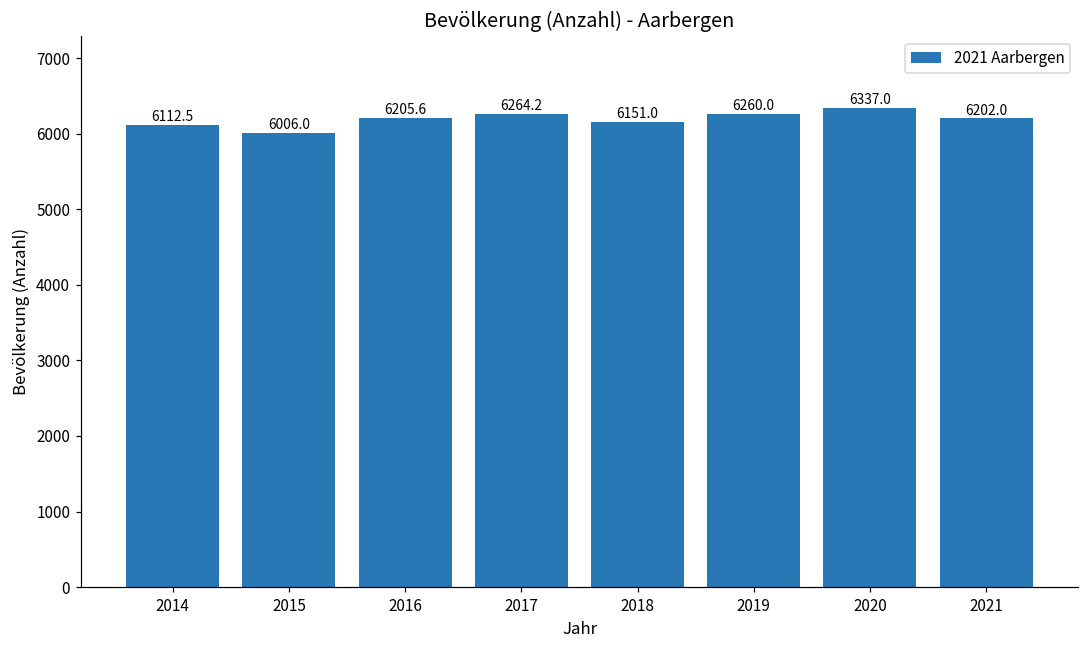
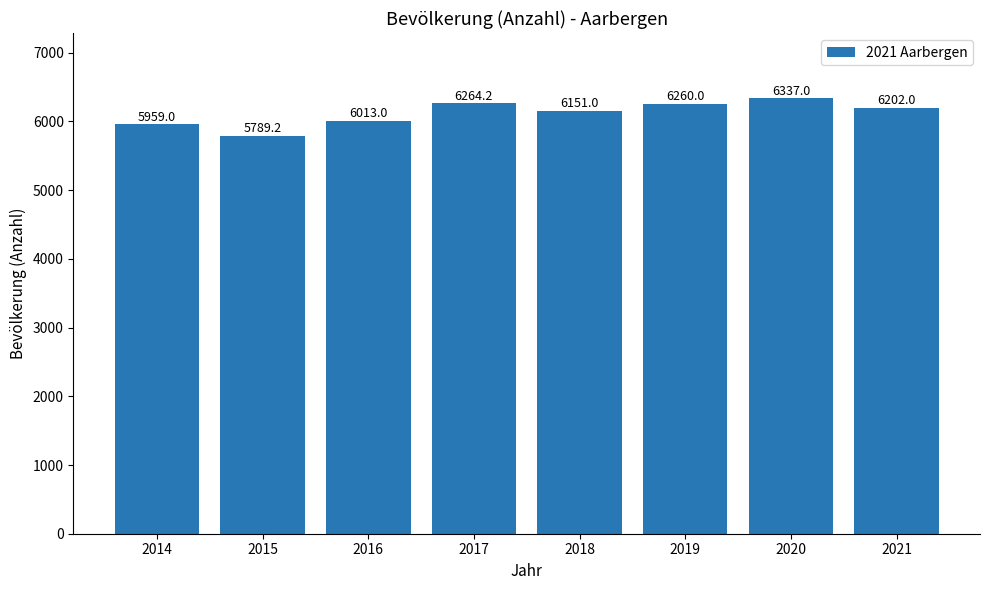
  {
-   "2014": 6112.5,
-   "2015": 6006.0,
-   "2016": 6205.6,
+   "2014": 5959.0,
+   "2015": 5789.2,
+   "2016": 6013.0,
    "2017": 6264.2,
    "2018": 6151.0,
    "2019": 6260.0,
    "2020": 6337.0,
    "2021": 6202.0
  }
